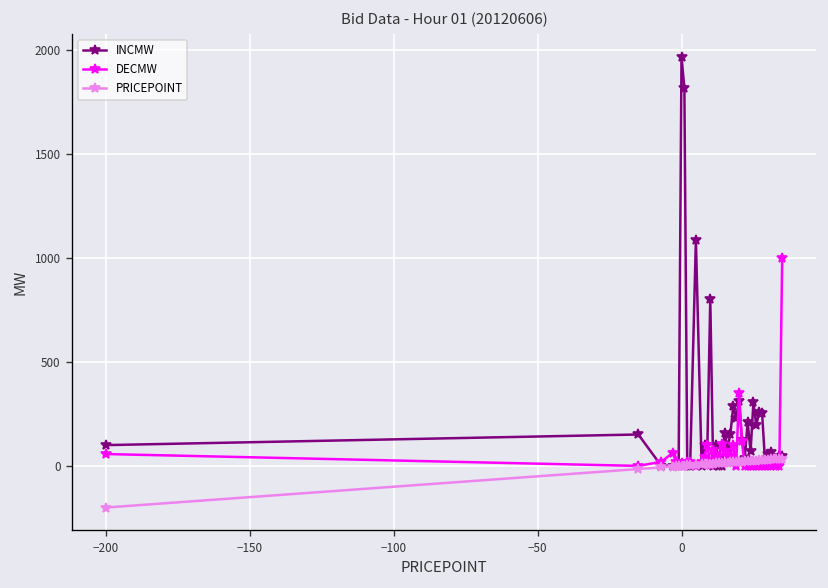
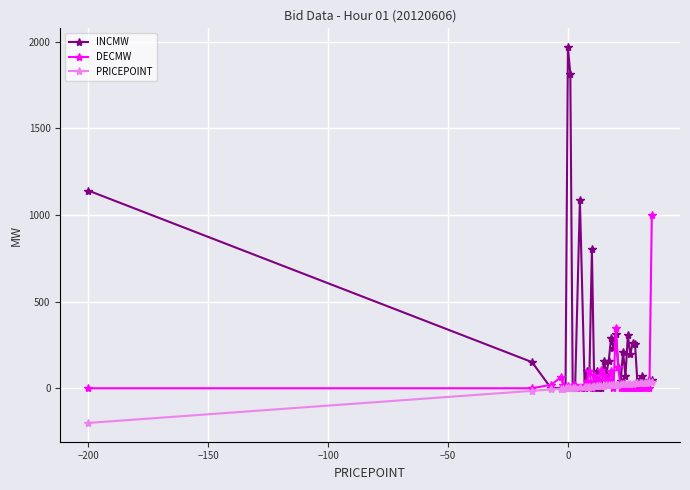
  {
    "INCMW": {
-     "−200": 100,
+     "−200": 1140,
      "0": 1970
    },
    "DECMW": {
-     "−200": 60
+     "−200": 0
    },
    "PRICEPOINT": {
      "−200": -200
    }
  }
